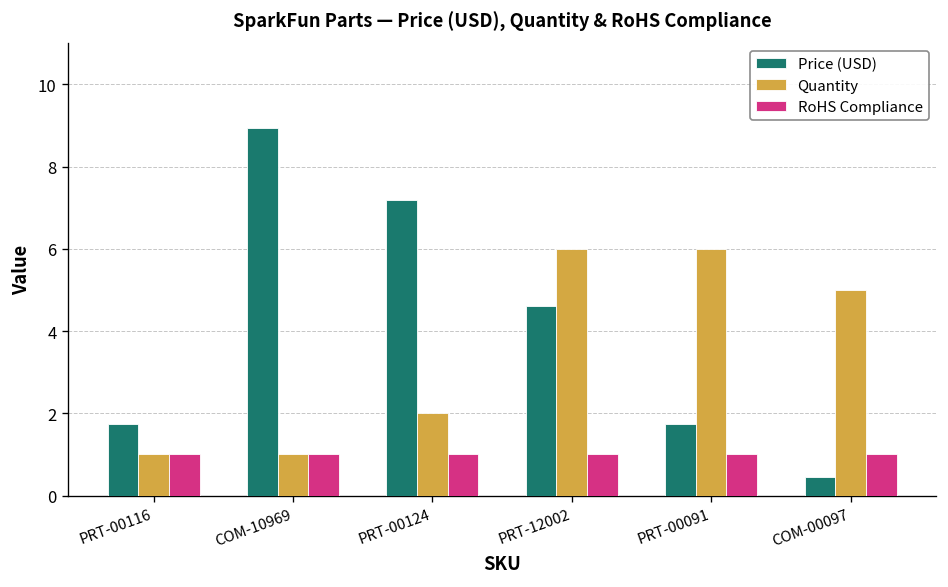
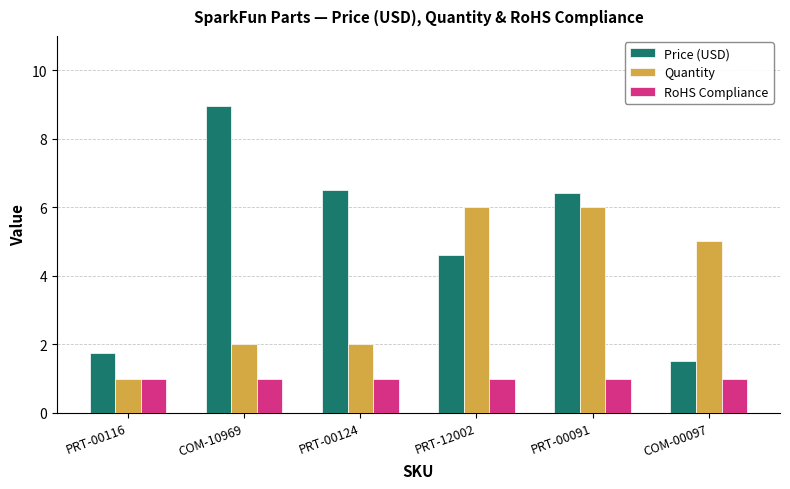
  {
    "Price (USD)": {
      "PRT-00116": 1.8,
      "COM-10969": 9.0,
-     "PRT-00124": 7.2,
+     "PRT-00124": 6.5,
      "PRT-12002": 4.6,
-     "PRT-00091": 1.8,
-     "COM-00097": 0.5
+     "PRT-00091": 6.4,
+     "COM-00097": 1.5
    },
    "Quantity": {
      "PRT-00116": 1,
-     "COM-10969": 1,
+     "COM-10969": 2,
      "PRT-00124": 2,
      "PRT-12002": 6,
      "PRT-00091": 6,
      "COM-00097": 5
    },
    "RoHS Compliance": {
      "PRT-00116": 1.0,
      "COM-10969": 1.0,
      "PRT-00124": 1.0,
      "PRT-12002": 1.0,
      "PRT-00091": 1.0,
      "COM-00097": 1.0
    }
  }
